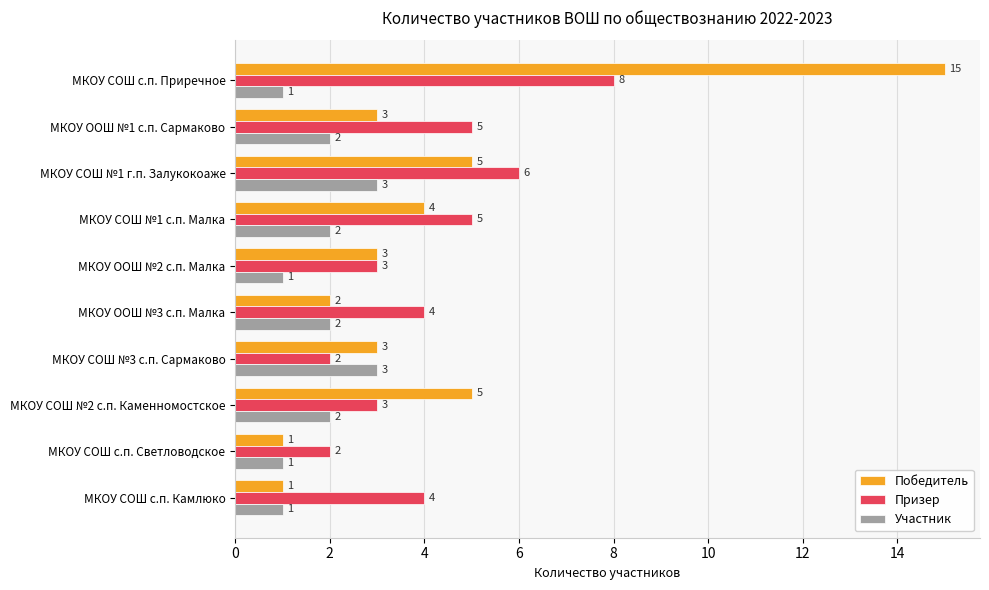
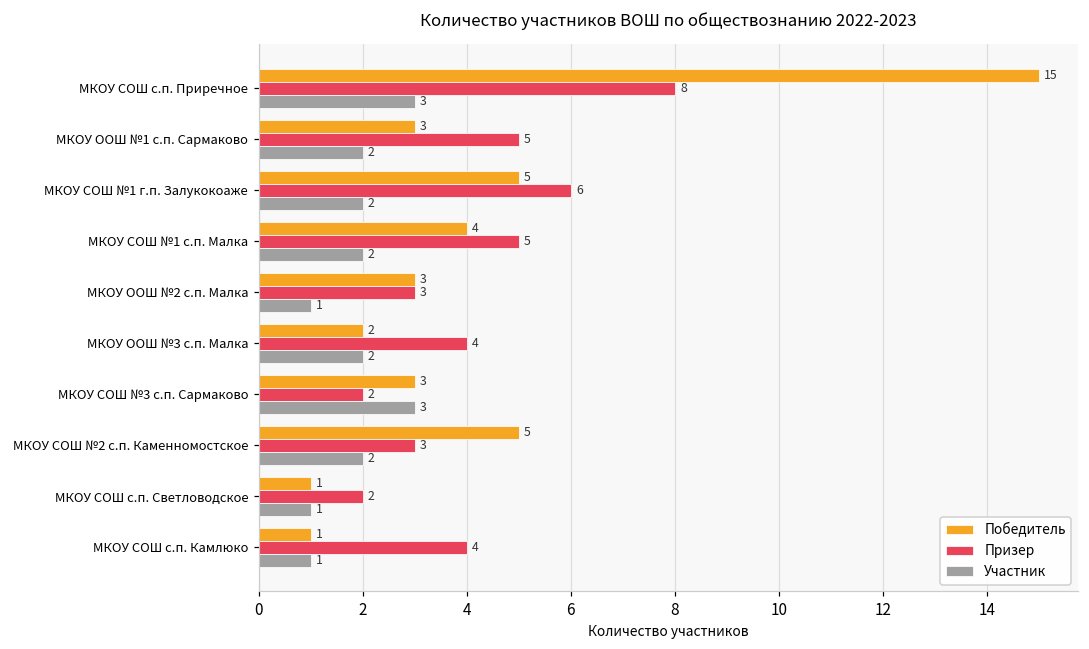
  {
    "Победитель": {
      "МКОУ СОШ с.п. Приречное": 15,
      "МКОУ ООШ №1 с.п. Сармаково": 3,
      "МКОУ СОШ №1 г.п. Залукокоаже": 5,
      "МКОУ СОШ №1 с.п. Малка": 4,
      "МКОУ ООШ №2 с.п. Малка": 3,
      "МКОУ ООШ №3 с.п. Малка": 2,
      "МКОУ СОШ №3 с.п. Сармаково": 3,
      "МКОУ СОШ №2 с.п. Каменномостское": 5,
      "МКОУ СОШ с.п. Светловодское": 1,
      "МКОУ СОШ с.п. Камлюко": 1
    },
    "Призер": {
      "МКОУ СОШ с.п. Приречное": 8,
      "МКОУ ООШ №1 с.п. Сармаково": 5,
      "МКОУ СОШ №1 г.п. Залукокоаже": 6,
      "МКОУ СОШ №1 с.п. Малка": 5,
      "МКОУ ООШ №2 с.п. Малка": 3,
      "МКОУ ООШ №3 с.п. Малка": 4,
      "МКОУ СОШ №3 с.п. Сармаково": 2,
      "МКОУ СОШ №2 с.п. Каменномостское": 3,
      "МКОУ СОШ с.п. Светловодское": 2,
      "МКОУ СОШ с.п. Камлюко": 4
    },
    "Участник": {
-     "МКОУ СОШ с.п. Приречное": 1,
+     "МКОУ СОШ с.п. Приречное": 3,
      "МКОУ ООШ №1 с.п. Сармаково": 2,
-     "МКОУ СОШ №1 г.п. Залукокоаже": 3,
+     "МКОУ СОШ №1 г.п. Залукокоаже": 2,
      "МКОУ СОШ №1 с.п. Малка": 2,
      "МКОУ ООШ №2 с.п. Малка": 1,
      "МКОУ ООШ №3 с.п. Малка": 2,
      "МКОУ СОШ №3 с.п. Сармаково": 3,
      "МКОУ СОШ №2 с.п. Каменномостское": 2,
      "МКОУ СОШ с.п. Светловодское": 1,
      "МКОУ СОШ с.п. Камлюко": 1
    }
  }
